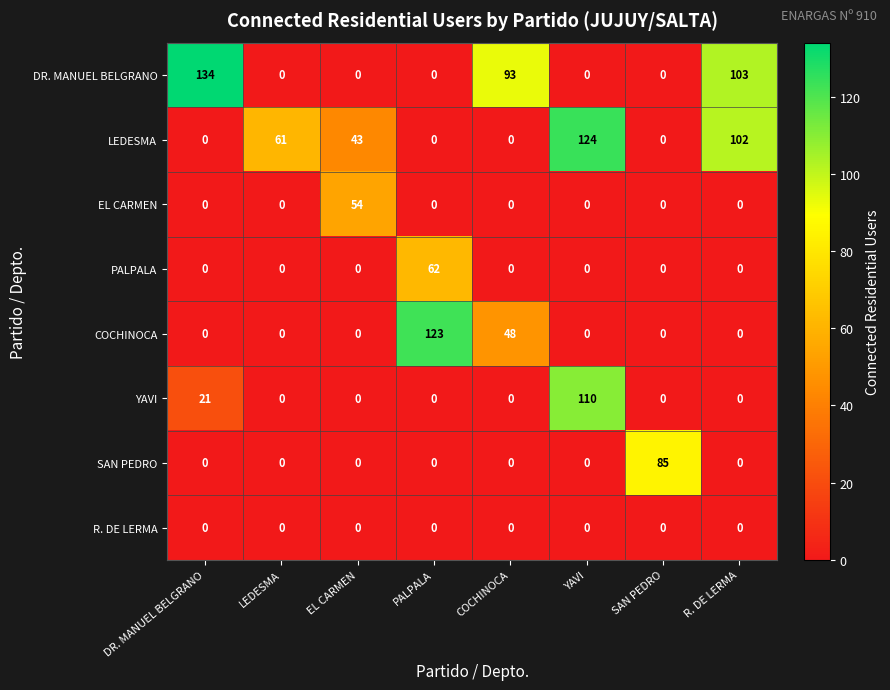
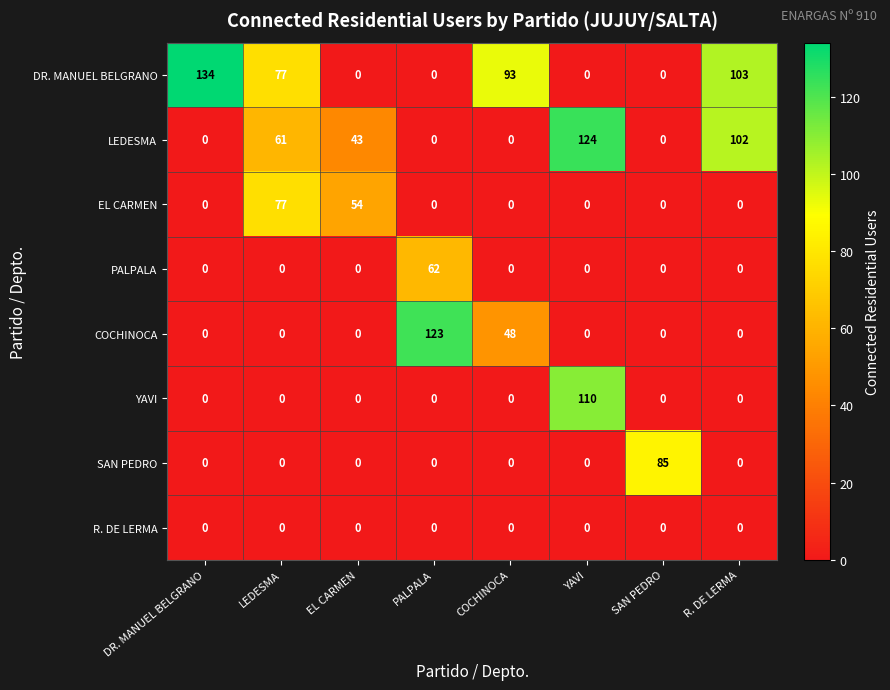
  {
    "DR. MANUEL BELGRANO": {
      "DR. MANUEL BELGRANO": 134,
-     "LEDESMA": 0,
+     "LEDESMA": 77,
      "EL CARMEN": 0,
      "PALPALA": 0,
      "COCHINOCA": 93,
      "YAVI": 0,
      "SAN PEDRO": 0,
      "R. DE LERMA": 103
    },
    "LEDESMA": {
      "DR. MANUEL BELGRANO": 0,
      "LEDESMA": 61,
      "EL CARMEN": 43,
      "PALPALA": 0,
      "COCHINOCA": 0,
      "YAVI": 124,
      "SAN PEDRO": 0,
      "R. DE LERMA": 102
    },
    "EL CARMEN": {
      "DR. MANUEL BELGRANO": 0,
-     "LEDESMA": 0,
+     "LEDESMA": 77,
      "EL CARMEN": 54,
      "PALPALA": 0,
      "COCHINOCA": 0,
      "YAVI": 0,
      "SAN PEDRO": 0,
      "R. DE LERMA": 0
    },
    "PALPALA": {
      "DR. MANUEL BELGRANO": 0,
      "LEDESMA": 0,
      "EL CARMEN": 0,
      "PALPALA": 62,
      "COCHINOCA": 0,
      "YAVI": 0,
      "SAN PEDRO": 0,
      "R. DE LERMA": 0
    },
    "COCHINOCA": {
      "DR. MANUEL BELGRANO": 0,
      "LEDESMA": 0,
      "EL CARMEN": 0,
      "PALPALA": 123,
      "COCHINOCA": 48,
      "YAVI": 0,
      "SAN PEDRO": 0,
      "R. DE LERMA": 0
    },
    "YAVI": {
-     "DR. MANUEL BELGRANO": 21,
+     "DR. MANUEL BELGRANO": 0,
      "LEDESMA": 0,
      "EL CARMEN": 0,
      "PALPALA": 0,
      "COCHINOCA": 0,
      "YAVI": 110,
      "SAN PEDRO": 0,
      "R. DE LERMA": 0
    },
    "SAN PEDRO": {
      "DR. MANUEL BELGRANO": 0,
      "LEDESMA": 0,
      "EL CARMEN": 0,
      "PALPALA": 0,
      "COCHINOCA": 0,
      "YAVI": 0,
      "SAN PEDRO": 85,
      "R. DE LERMA": 0
    },
    "R. DE LERMA": {
      "DR. MANUEL BELGRANO": 0,
      "LEDESMA": 0,
      "EL CARMEN": 0,
      "PALPALA": 0,
      "COCHINOCA": 0,
      "YAVI": 0,
      "SAN PEDRO": 0,
      "R. DE LERMA": 0
    }
  }
